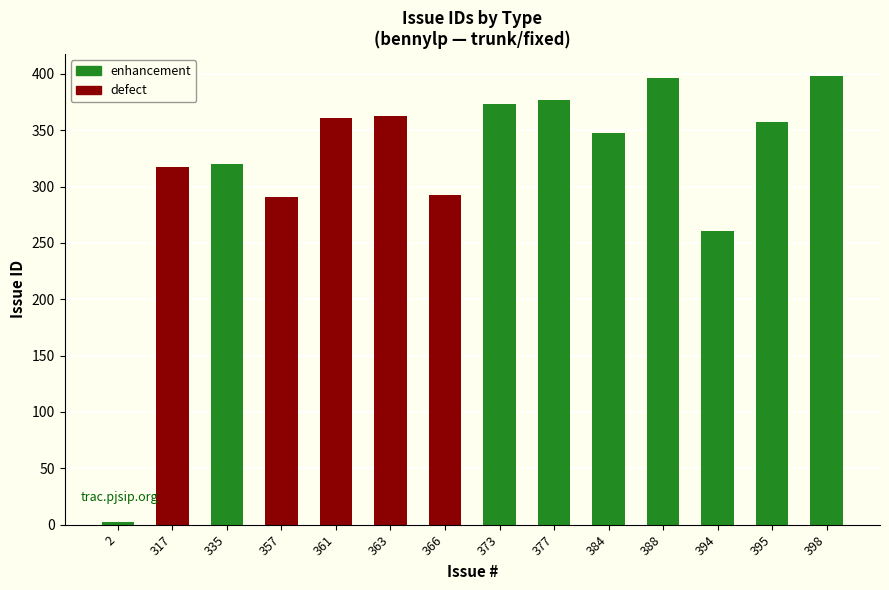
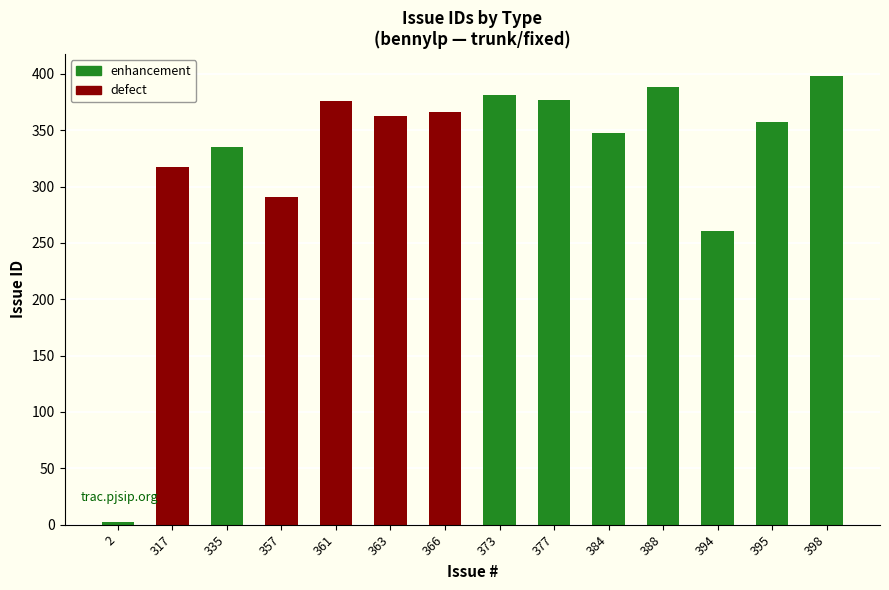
  {
    "enhancement": {
-     "335": 320,
-     "373": 373,
+     "335": 335,
+     "373": 381,
      "377": 377,
      "384": 348,
-     "388": 396,
+     "388": 388,
      "394": 261,
      "395": 357,
      "398": 398
    },
    "defect": {
      "317": 317,
      "357": 291,
-     "361": 361,
+     "361": 376,
      "363": 363,
-     "366": 293
+     "366": 366
    }
  }
